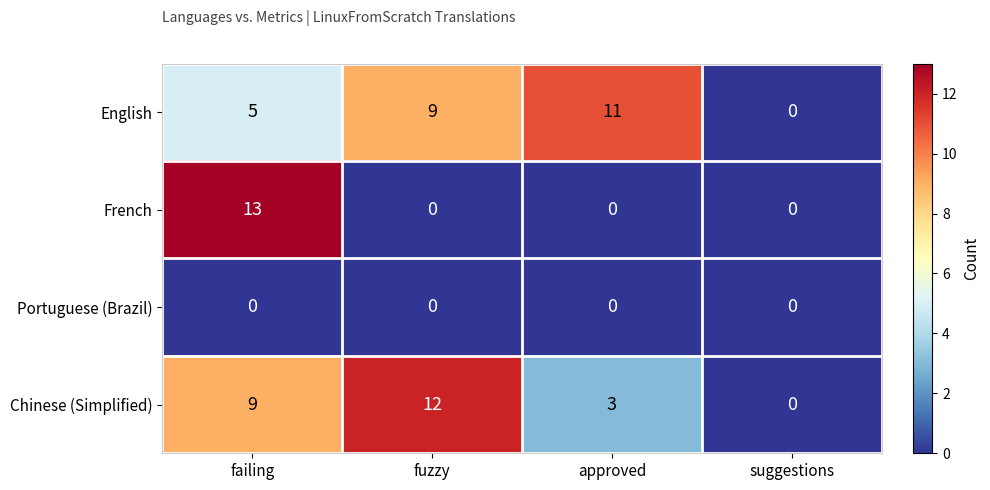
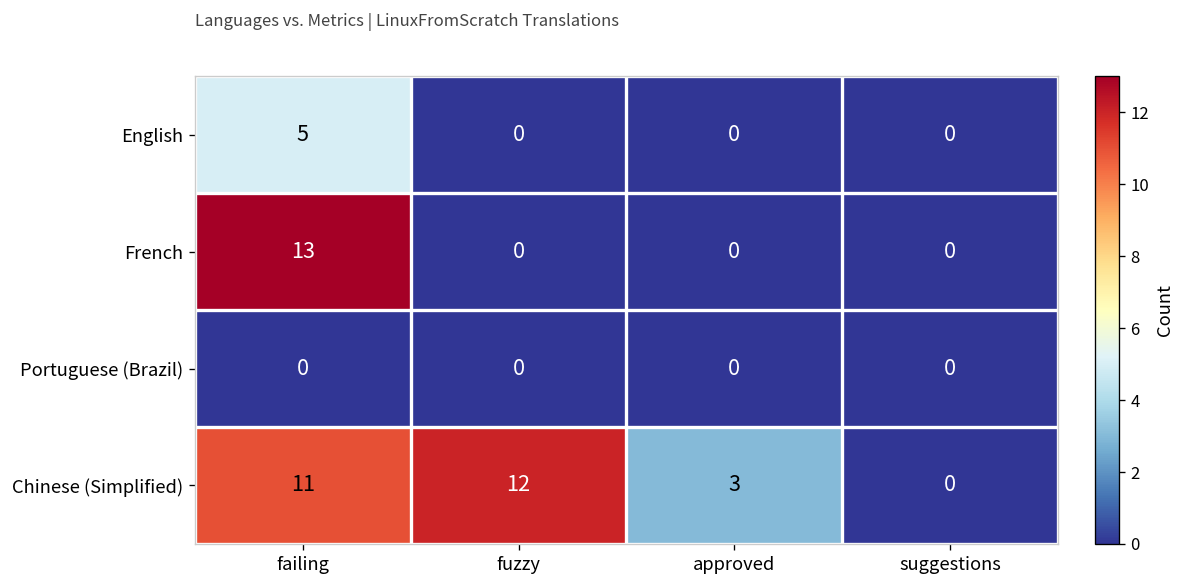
  {
    "English": {
      "failing": 5,
-     "fuzzy": 9,
-     "approved": 11,
+     "fuzzy": 0,
+     "approved": 0,
      "suggestions": 0
    },
    "French": {
      "failing": 13,
      "fuzzy": 0,
      "approved": 0,
      "suggestions": 0
    },
    "Portuguese (Brazil)": {
      "failing": 0,
      "fuzzy": 0,
      "approved": 0,
      "suggestions": 0
    },
    "Chinese (Simplified)": {
-     "failing": 9,
+     "failing": 11,
      "fuzzy": 12,
      "approved": 3,
      "suggestions": 0
    }
  }
